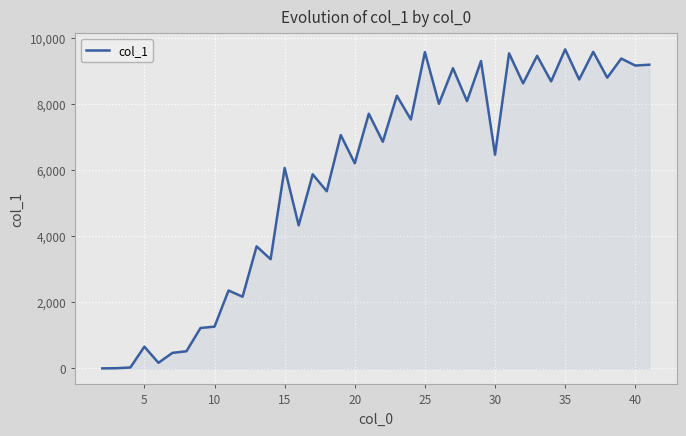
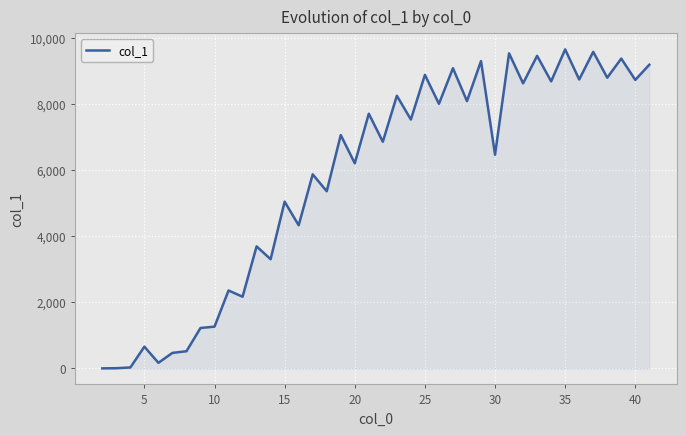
  {
    "5": "700",
    "10": "1,300",
-   "15": "6,100",
+   "15": "5,100",
    "20": "6,200",
-   "25": "9,600",
+   "25": "8,900",
    "30": "6,500",
    "35": "9,700",
-   "40": "9,200"
+   "40": "8,700"
  }
